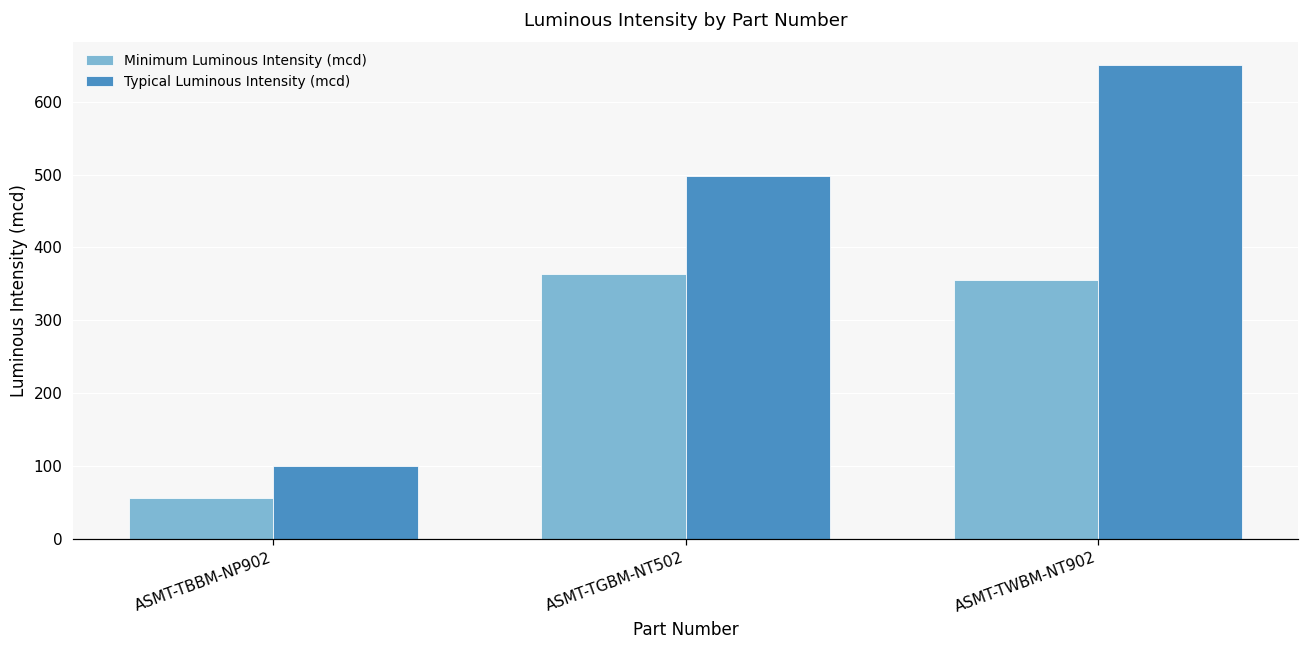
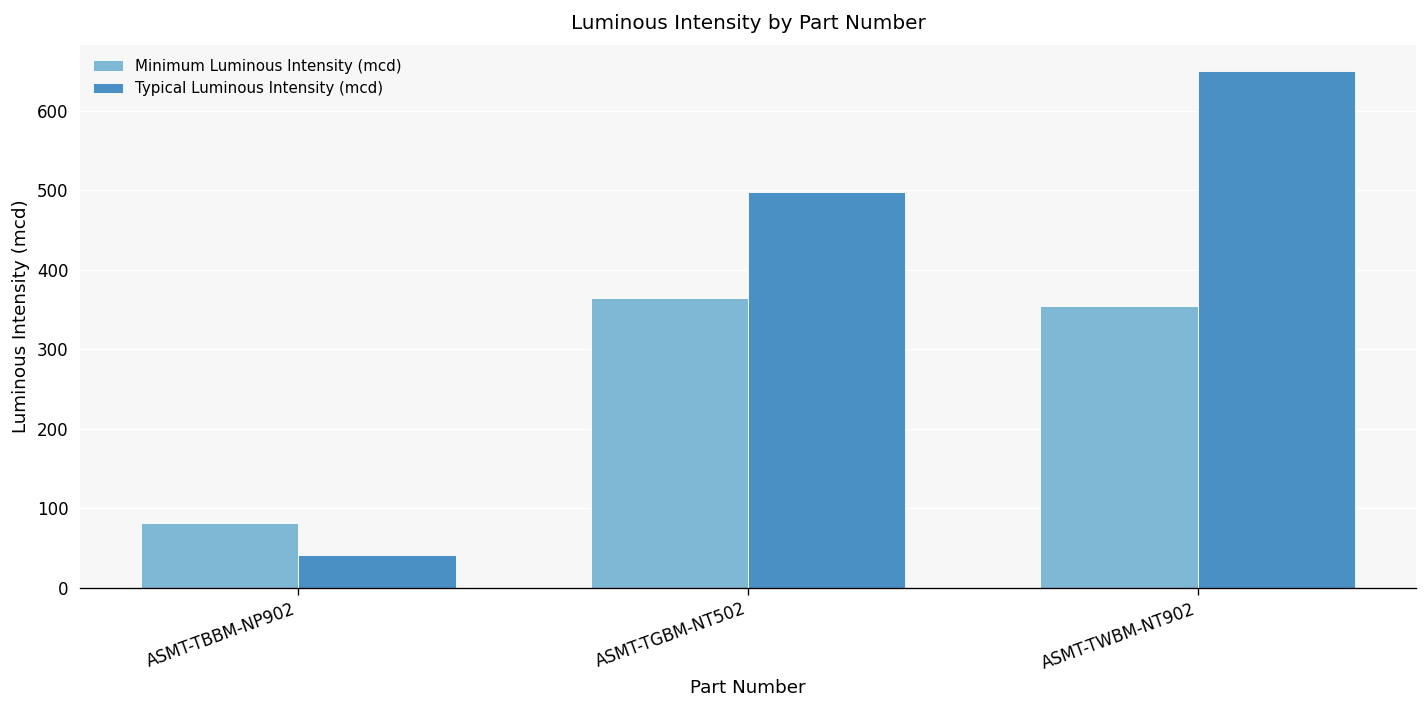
  {
    "Minimum Luminous Intensity (mcd)": {
-     "ASMT-TBBM-NP902": 60,
+     "ASMT-TBBM-NP902": 80,
      "ASMT-TGBM-NT502": 360,
      "ASMT-TWBM-NT902": 360
    },
    "Typical Luminous Intensity (mcd)": {
-     "ASMT-TBBM-NP902": 100,
+     "ASMT-TBBM-NP902": 40,
      "ASMT-TGBM-NT502": 500,
      "ASMT-TWBM-NT902": 650
    }
  }
